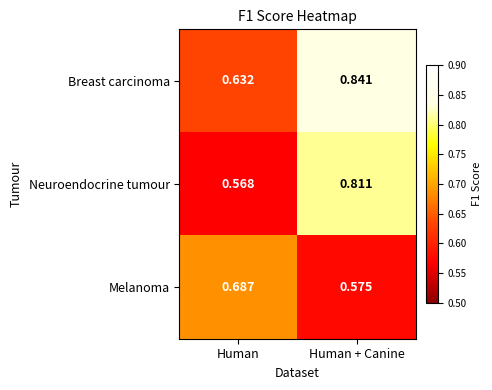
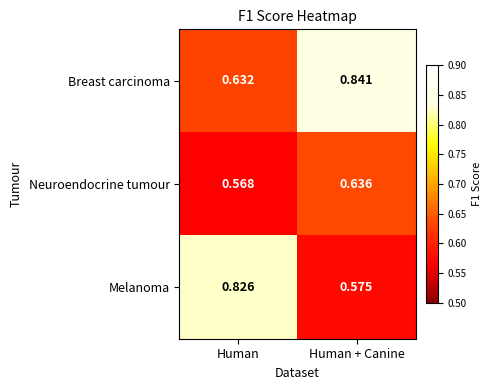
  {
    "Breast carcinoma": {
      "Human": 0.632,
      "Human + Canine": 0.841
    },
    "Neuroendocrine tumour": {
      "Human": 0.568,
-     "Human + Canine": 0.811
+     "Human + Canine": 0.636
    },
    "Melanoma": {
-     "Human": 0.687,
+     "Human": 0.826,
      "Human + Canine": 0.575
    }
  }
